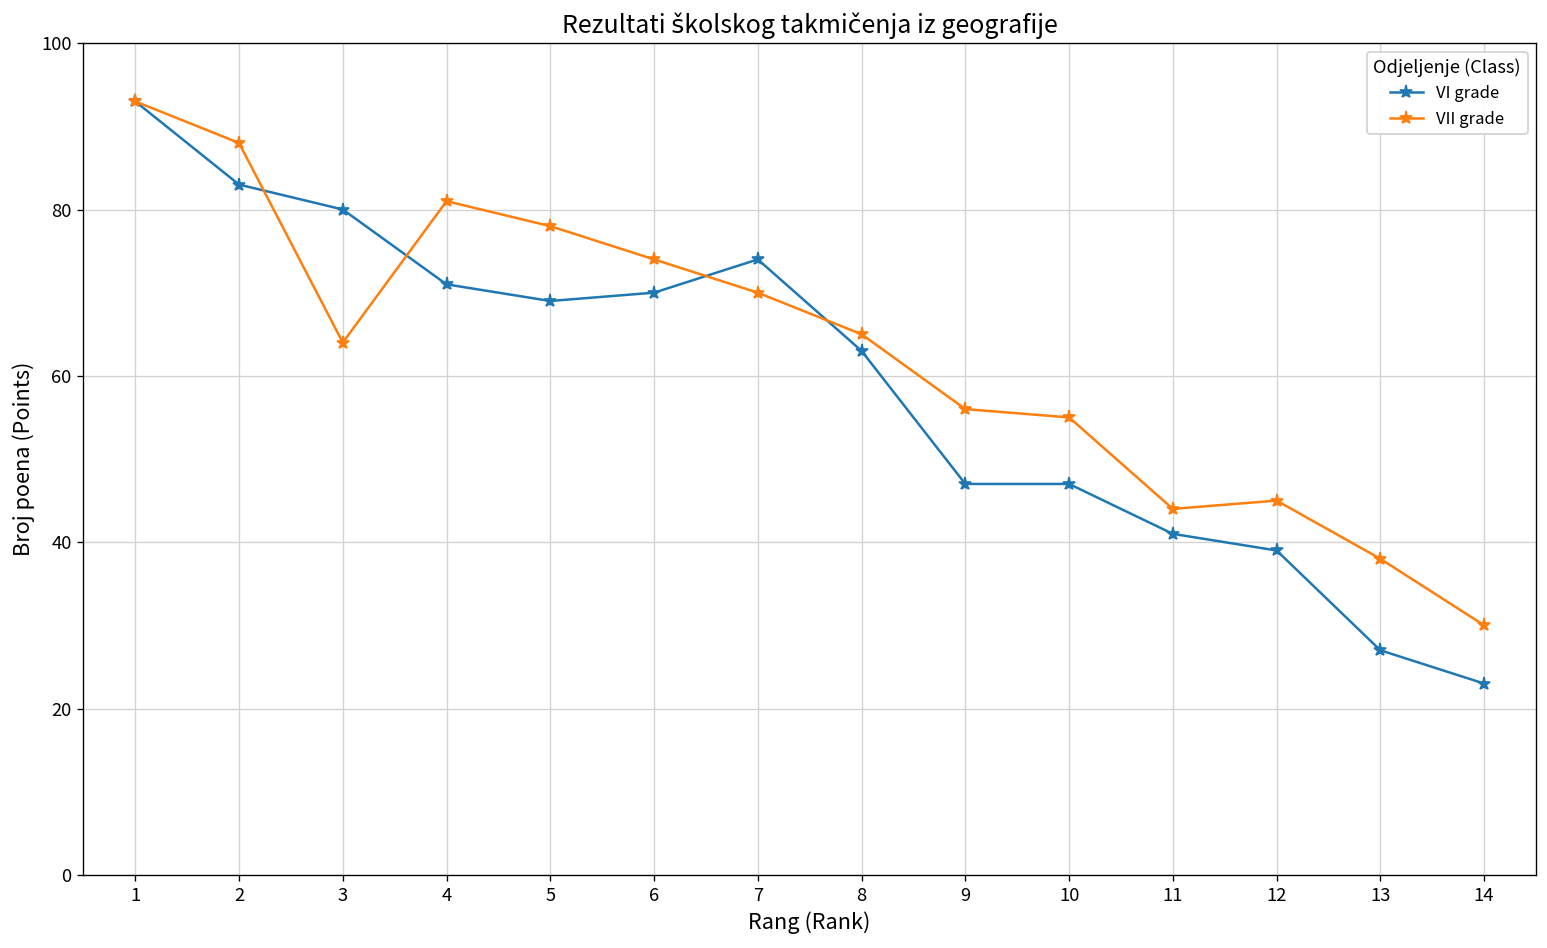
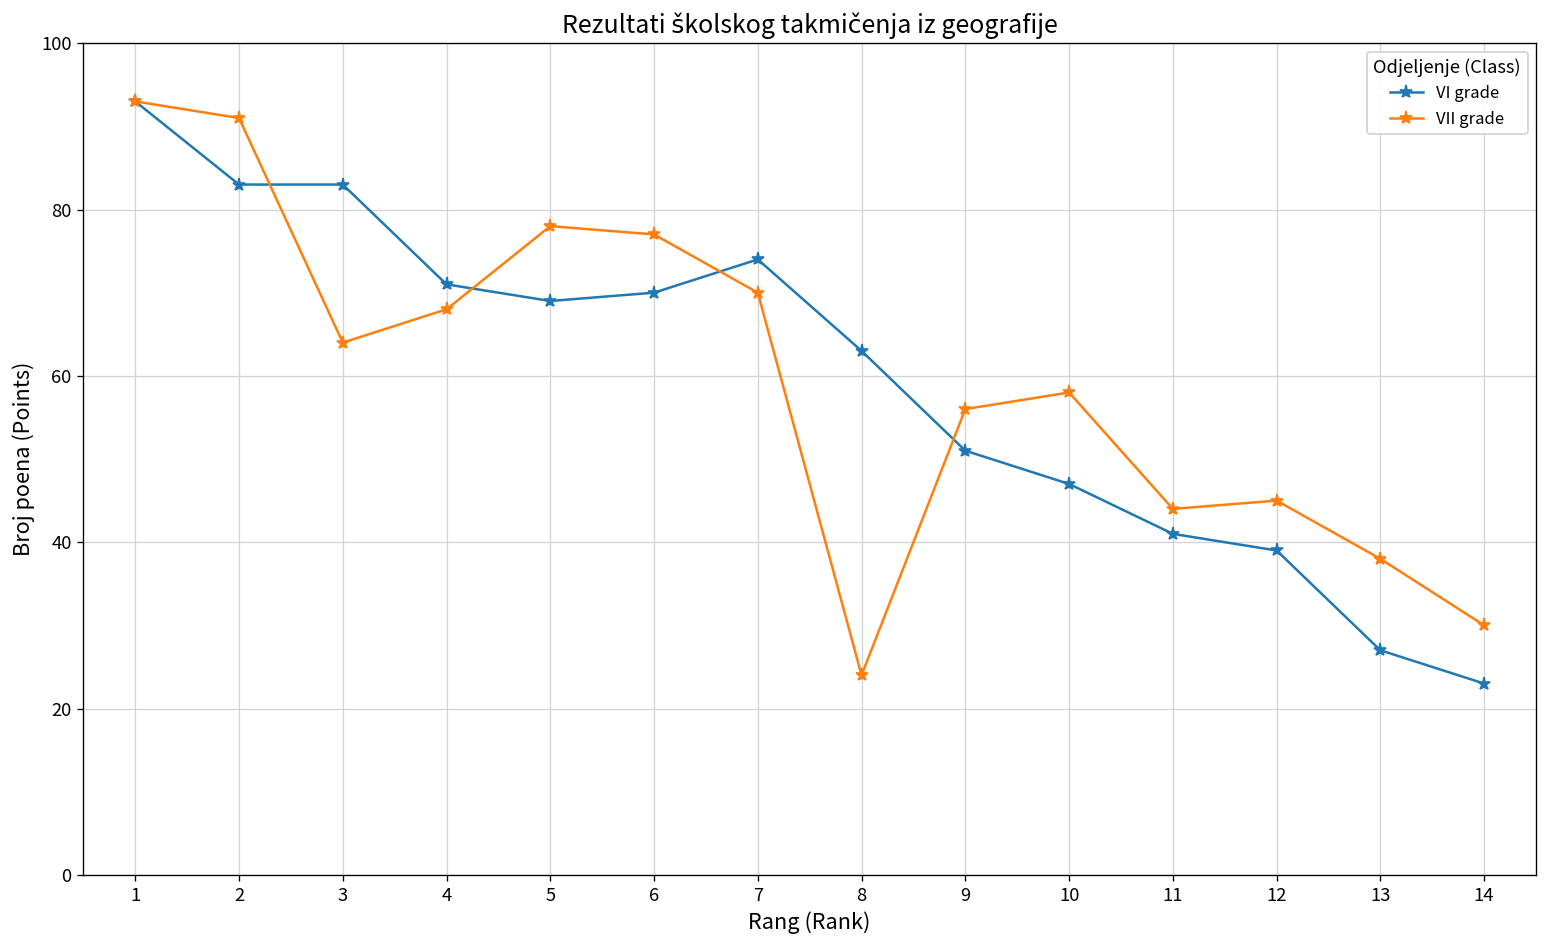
  {
    "VI grade": {
      "2": 83,
-     "3": 80,
+     "3": 83,
      "4": 71,
      "5": 69,
      "6": 70,
      "7": 74,
      "8": 63,
-     "9": 47,
+     "9": 51,
      "10": 47,
      "11": 41,
      "12": 39,
      "13": 27,
      "14": 23
    },
    "VII grade": {
-     "2": 88,
+     "2": 91,
      "3": 64,
-     "4": 81,
+     "4": 68,
      "5": 78,
-     "6": 74,
+     "6": 77,
      "7": 70,
-     "8": 65,
+     "8": 24,
      "9": 56,
-     "10": 55,
+     "10": 58,
      "11": 44,
      "12": 45,
      "13": 38,
      "14": 30
    }
  }
